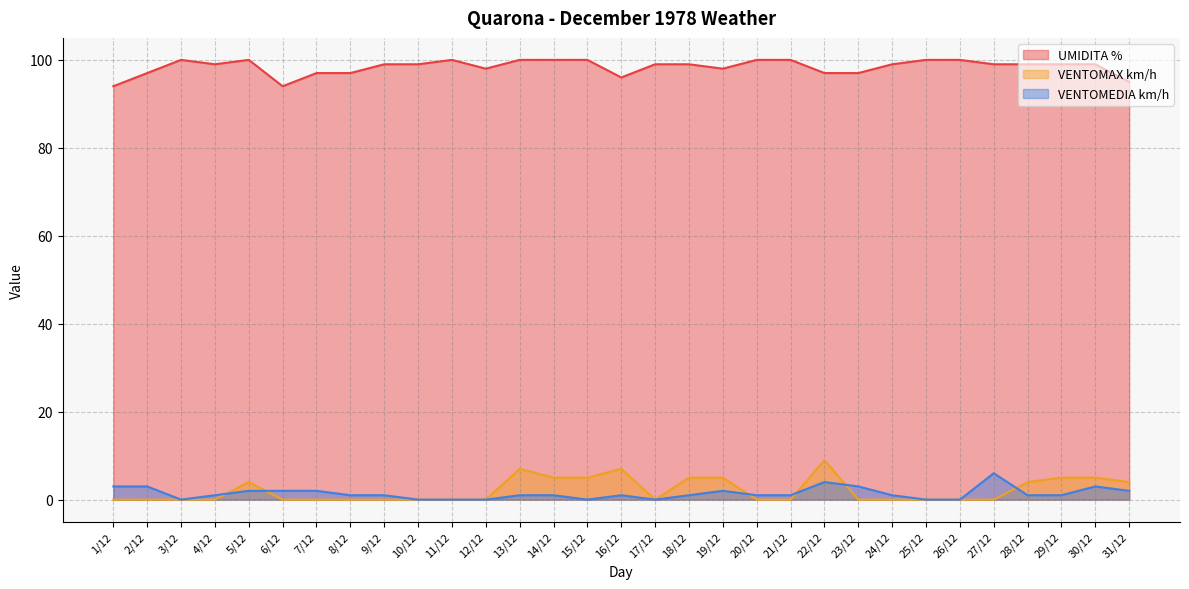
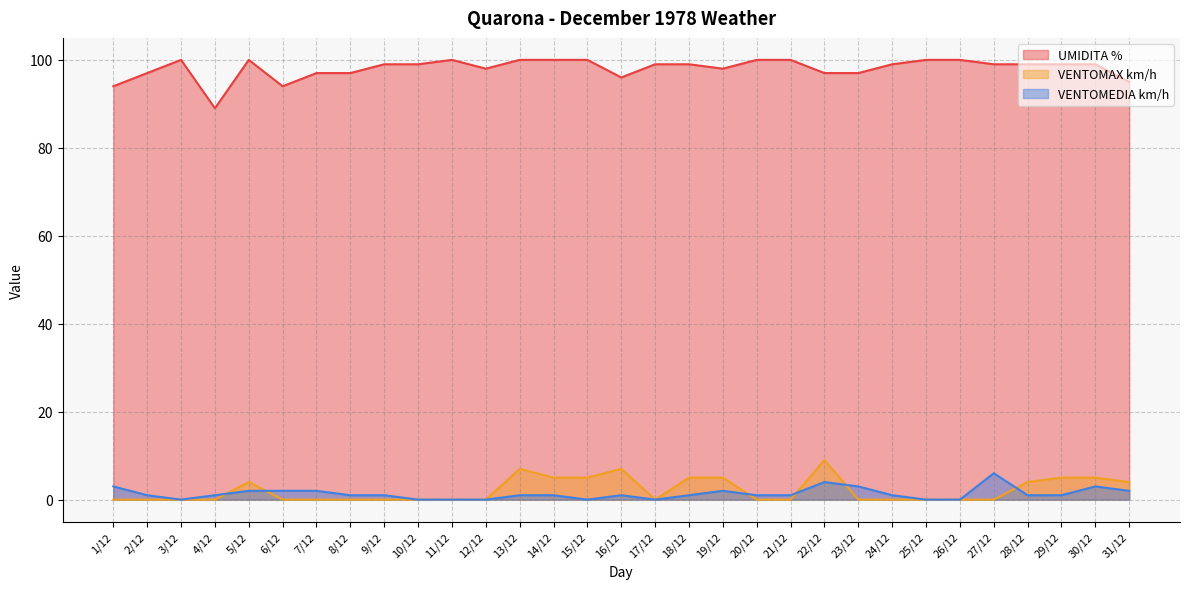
  {
    "UMIDITA %": {
      "1/12": 94,
      "2/12": 97,
      "3/12": 100,
-     "4/12": 99,
+     "4/12": 89,
      "5/12": 100,
      "6/12": 94,
      "7/12": 97,
      "8/12": 97,
      "9/12": 99,
      "10/12": 99,
      "11/12": 100,
      "12/12": 98,
      "13/12": 100,
      "14/12": 100,
      "15/12": 100,
      "16/12": 96,
      "17/12": 99,
      "18/12": 99,
      "19/12": 98,
      "20/12": 100,
      "21/12": 100,
      "22/12": 97,
      "23/12": 97,
      "24/12": 99,
      "25/12": 100,
      "26/12": 100,
      "27/12": 99
    },
    "VENTOMAX km/h": {
      "1/12": 0,
      "2/12": 0,
      "4/12": 0,
      "5/12": 4,
      "6/12": 0,
      "7/12": 0,
      "8/12": 0,
      "9/12": 0,
      "13/12": 7,
      "14/12": 5,
      "15/12": 5,
      "16/12": 7,
      "18/12": 5,
      "19/12": 5,
      "20/12": 0,
      "21/12": 0,
      "22/12": 9,
      "23/12": 0,
      "24/12": 0,
      "27/12": 0,
      "28/12": 4,
      "29/12": 5,
      "30/12": 5,
      "31/12": 4
    },
    "VENTOMEDIA km/h": {
      "1/12": 3,
-     "2/12": 3,
+     "2/12": 1,
      "4/12": 1,
      "5/12": 2,
      "6/12": 2,
      "7/12": 2,
      "8/12": 1,
      "9/12": 1,
      "13/12": 1,
      "14/12": 1,
      "15/12": 0,
      "16/12": 1,
      "18/12": 1,
      "19/12": 2,
      "20/12": 1,
      "21/12": 1,
      "22/12": 4,
      "23/12": 3,
      "24/12": 1,
      "27/12": 6,
      "28/12": 1,
      "29/12": 1,
      "30/12": 3,
      "31/12": 2
    }
  }
